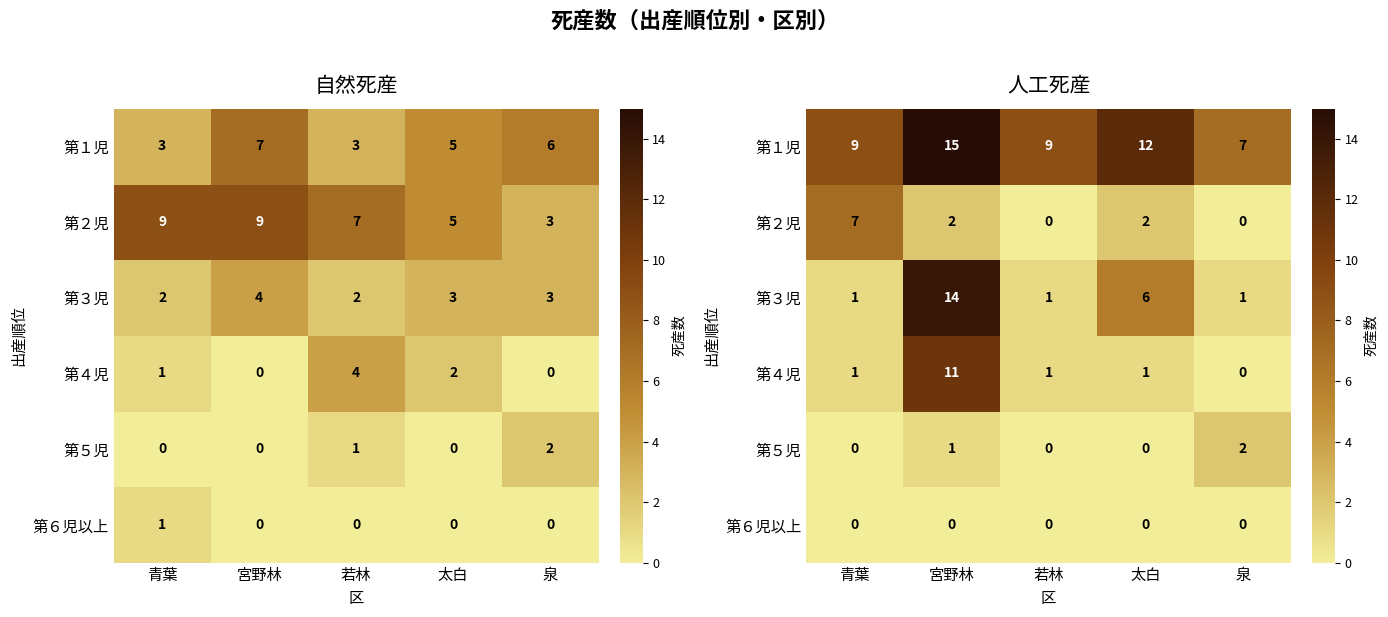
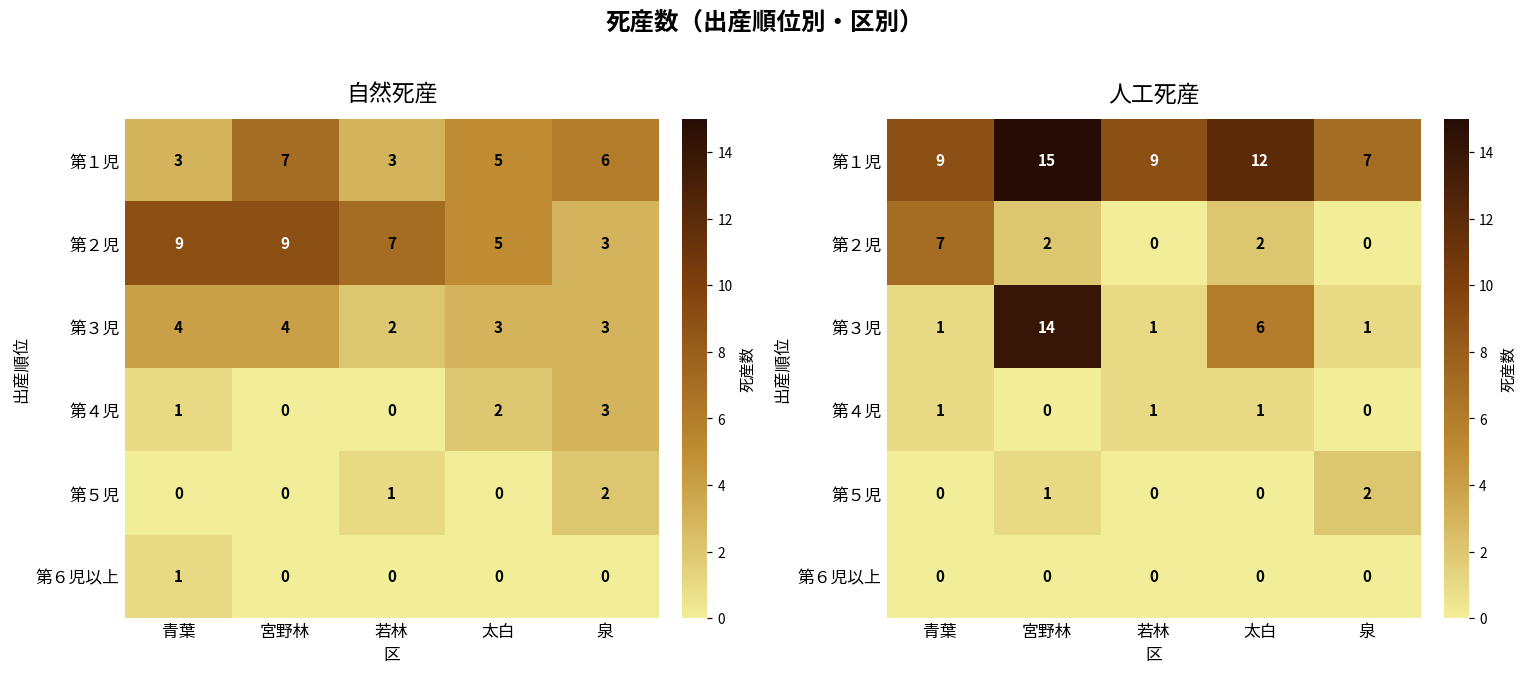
  {
    "自然死産": {
      "第１児": {
        "青葉": 3,
        "宮野林": 7,
        "若林": 3,
        "太白": 5,
        "泉": 6
      },
      "第２児": {
        "青葉": 9,
        "宮野林": 9,
        "若林": 7,
        "太白": 5,
        "泉": 3
      },
      "第３児": {
-       "青葉": 2,
+       "青葉": 4,
        "宮野林": 4,
        "若林": 2,
        "太白": 3,
        "泉": 3
      },
      "第４児": {
        "青葉": 1,
        "宮野林": 0,
-       "若林": 4,
+       "若林": 0,
        "太白": 2,
-       "泉": 0
+       "泉": 3
      },
      "第５児": {
        "青葉": 0,
        "宮野林": 0,
        "若林": 1,
        "太白": 0,
        "泉": 2
      },
      "第６児以上": {
        "青葉": 1,
        "宮野林": 0,
        "若林": 0,
        "太白": 0,
        "泉": 0
      }
    },
    "人工死産": {
      "第１児": {
        "青葉": 9,
        "宮野林": 15,
        "若林": 9,
        "太白": 12,
        "泉": 7
      },
      "第２児": {
        "青葉": 7,
        "宮野林": 2,
        "若林": 0,
        "太白": 2,
        "泉": 0
      },
      "第３児": {
        "青葉": 1,
        "宮野林": 14,
        "若林": 1,
        "太白": 6,
        "泉": 1
      },
      "第４児": {
        "青葉": 1,
-       "宮野林": 11,
+       "宮野林": 0,
        "若林": 1,
        "太白": 1,
        "泉": 0
      },
      "第５児": {
        "青葉": 0,
        "宮野林": 1,
        "若林": 0,
        "太白": 0,
        "泉": 2
      },
      "第６児以上": {
        "青葉": 0,
        "宮野林": 0,
        "若林": 0,
        "太白": 0,
        "泉": 0
      }
    }
  }
